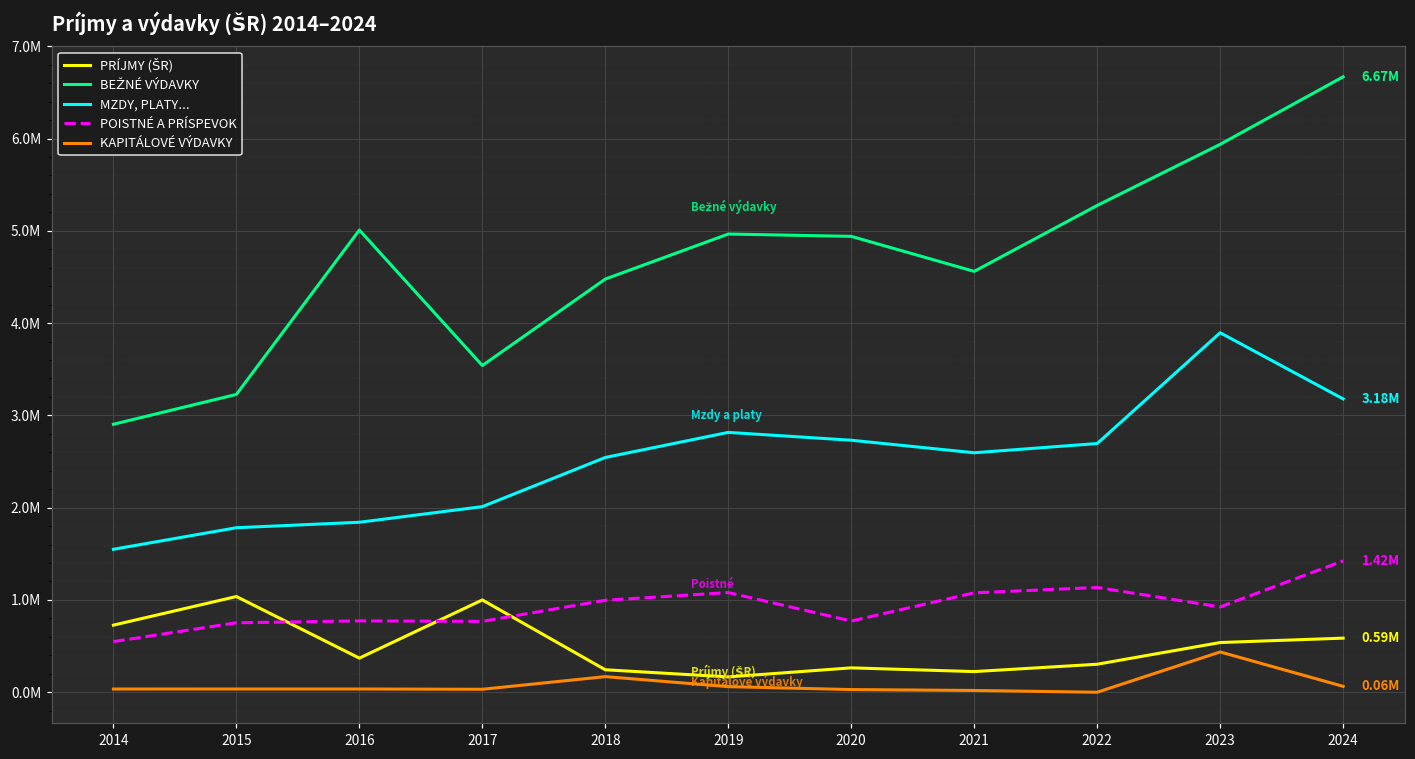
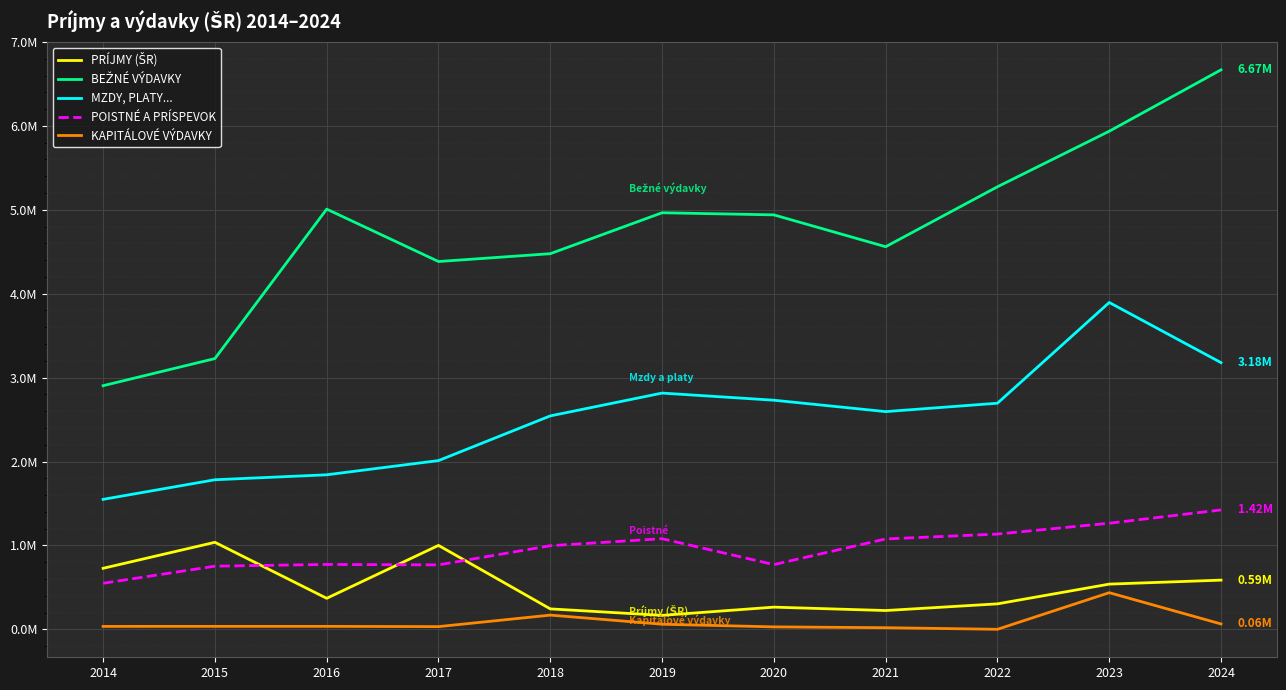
  {
    "PRÍJMY (ŠR)": {
      "2024": "0.59M"
    },
    "BEŽNÉ VÝDAVKY": {
      "2014": "2900000",
      "2015": "3200000",
      "2016": "5000000",
-     "2017": "3500000",
+     "2017": "4400000",
      "2018": "4500000",
      "2019": "5000000",
      "2020": "4900000",
      "2021": "4600000",
      "2022": "5300000",
      "2023": "5900000"
    },
    "MZDY, PLATY...": {
      "2024": "3.18M"
    },
    "POISTNÉ A PRÍSPEVOK": {
      "2014": "500000",
      "2015": "800000",
      "2016": "800000",
      "2017": "800000",
      "2018": "1000000",
      "2019": "1100000",
      "2020": "800000",
      "2021": "1100000",
      "2022": "1100000",
-     "2023": "900000"
+     "2023": "1300000"
    },
    "KAPITÁLOVÉ VÝDAVKY": {
      "2024": "0.06M"
    }
  }
